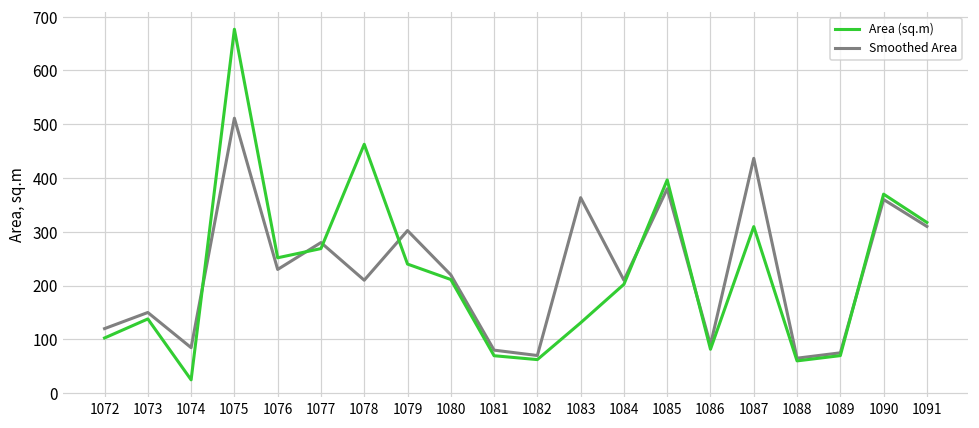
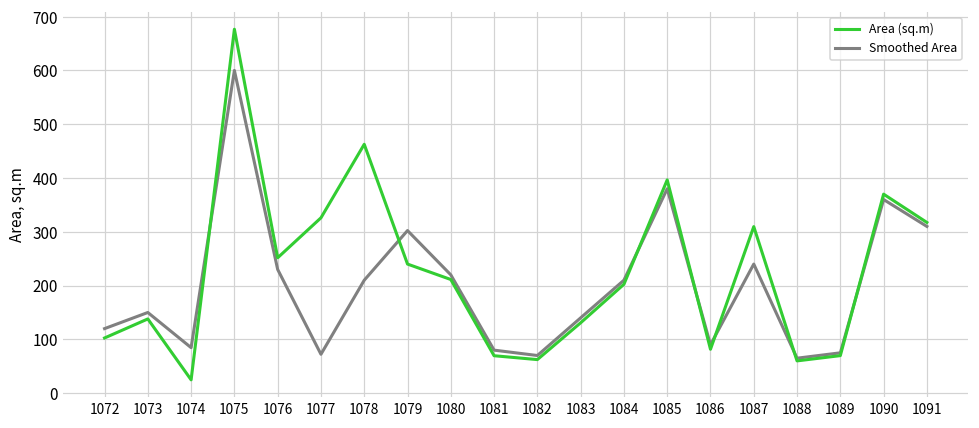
  {
    "Area (sq.m)": {
      "1072": 100,
      "1073": 140,
      "1074": 20,
      "1075": 680,
      "1076": 250,
-     "1077": 270,
+     "1077": 330,
      "1078": 460,
      "1079": 240,
      "1080": 210,
      "1081": 70,
      "1082": 60,
      "1083": 130,
      "1084": 200,
      "1085": 400,
      "1086": 80,
      "1087": 310,
      "1089": 70,
      "1090": 370,
      "1091": 320
    },
    "Smoothed Area": {
      "1072": 120,
      "1073": 150,
      "1074": 80,
-     "1075": 510,
+     "1075": 600,
      "1076": 230,
-     "1077": 280,
+     "1077": 70,
      "1078": 210,
      "1079": 300,
      "1080": 220,
      "1081": 80,
      "1082": 70,
-     "1083": 360,
+     "1083": 140,
      "1084": 210,
      "1085": 380,
      "1086": 90,
-     "1087": 440,
+     "1087": 240,
      "1089": 80,
      "1090": 360,
      "1091": 310
    }
  }
